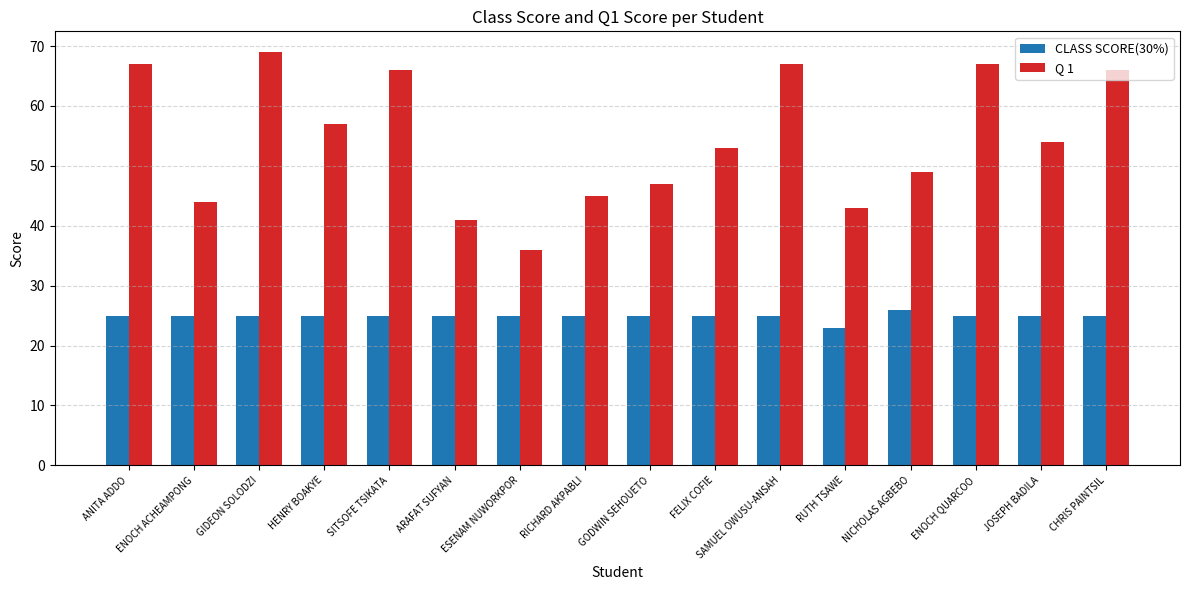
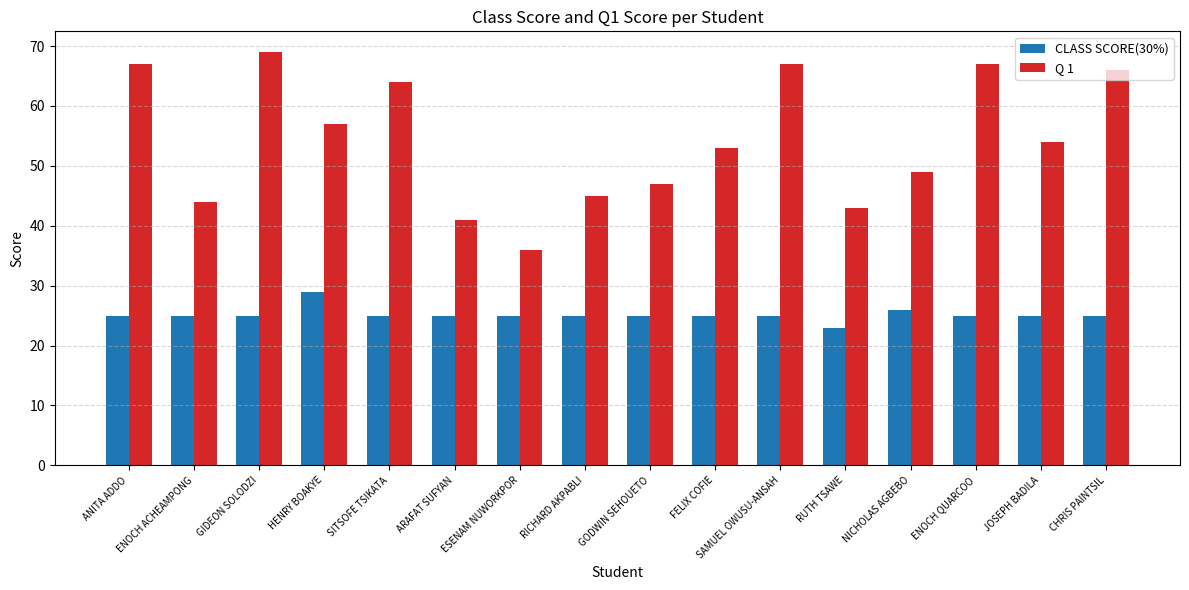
  {
    "CLASS SCORE(30%)": {
      "ANITA ADDO": 25,
      "ENOCH ACHEAMPONG": 25,
      "GIDEON SOLODZI": 25,
-     "HENRY BOAKYE": 25,
+     "HENRY BOAKYE": 29,
      "SITSOFE TSIKATA": 25,
      "ARAFAT SUFYAN": 25,
      "ESENAM NUWORKPOR": 25,
      "RICHARD AKPABLI": 25,
      "GODWIN SEHOUETO": 25,
      "FELIX COFIE": 25,
      "SAMUEL OWUSU-ANSAH": 25,
      "RUTH TSAWE": 23,
      "NICHOLAS AGBEBO": 26,
      "ENOCH QUARCOO": 25,
      "JOSEPH BADILA": 25,
      "CHRIS PAINTSIL": 25
    },
    "Q 1": {
      "ANITA ADDO": 67,
      "ENOCH ACHEAMPONG": 44,
      "GIDEON SOLODZI": 69,
      "HENRY BOAKYE": 57,
-     "SITSOFE TSIKATA": 66,
+     "SITSOFE TSIKATA": 64,
      "ARAFAT SUFYAN": 41,
      "ESENAM NUWORKPOR": 36,
      "RICHARD AKPABLI": 45,
      "GODWIN SEHOUETO": 47,
      "FELIX COFIE": 53,
      "SAMUEL OWUSU-ANSAH": 67,
      "RUTH TSAWE": 43,
      "NICHOLAS AGBEBO": 49,
      "ENOCH QUARCOO": 67,
      "JOSEPH BADILA": 54
    }
  }
